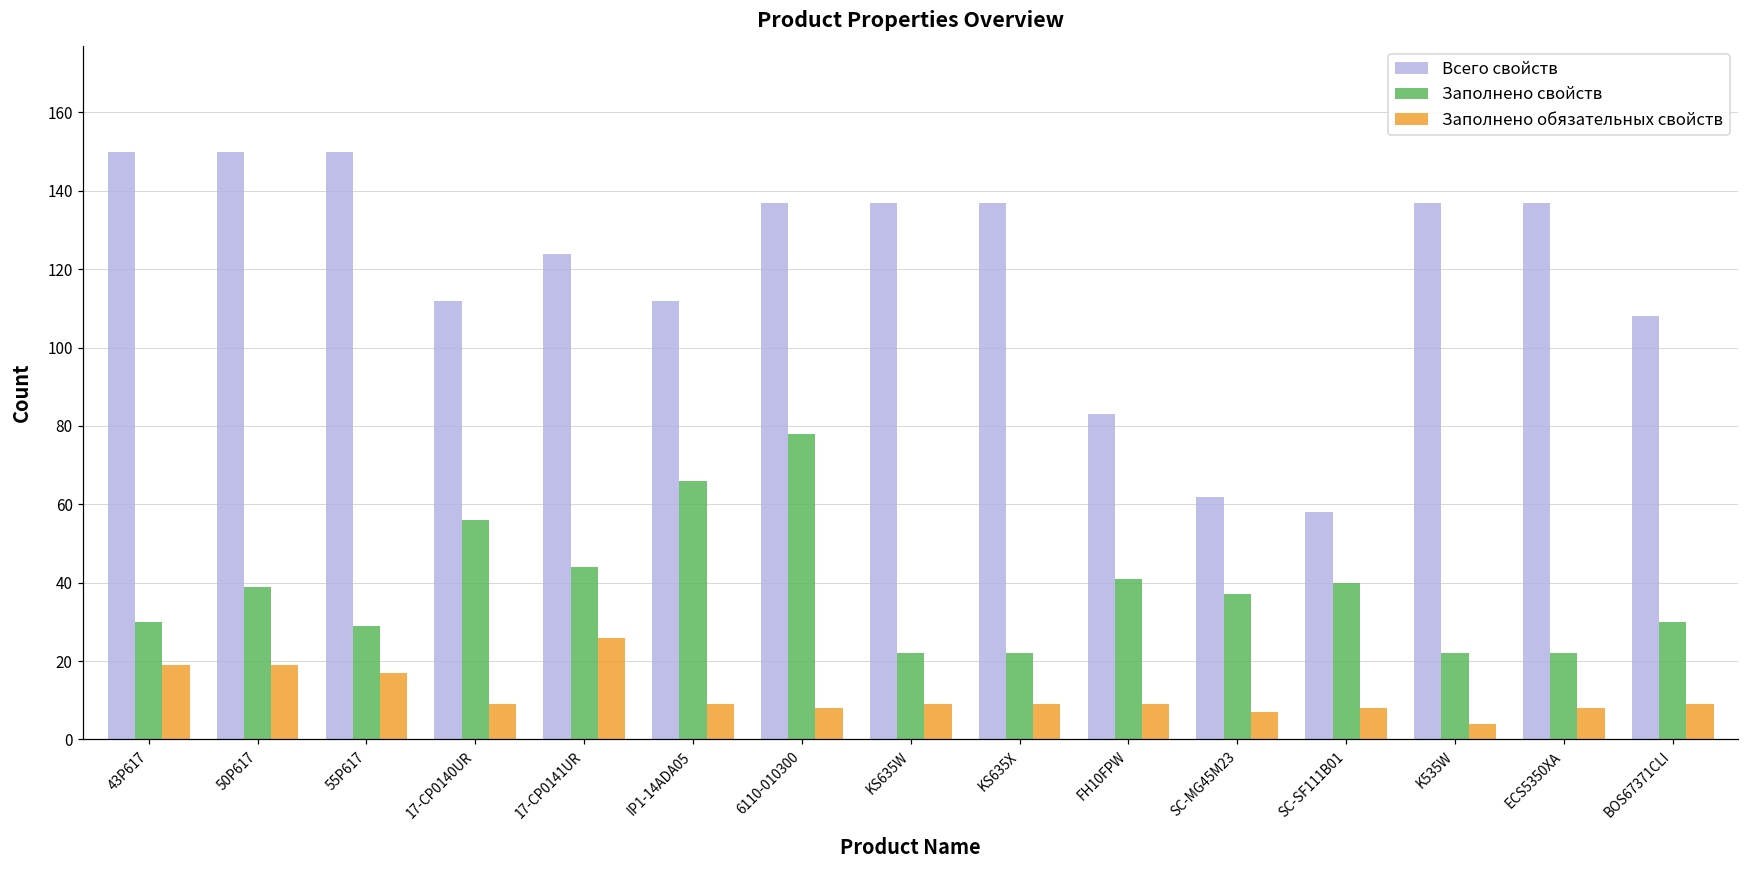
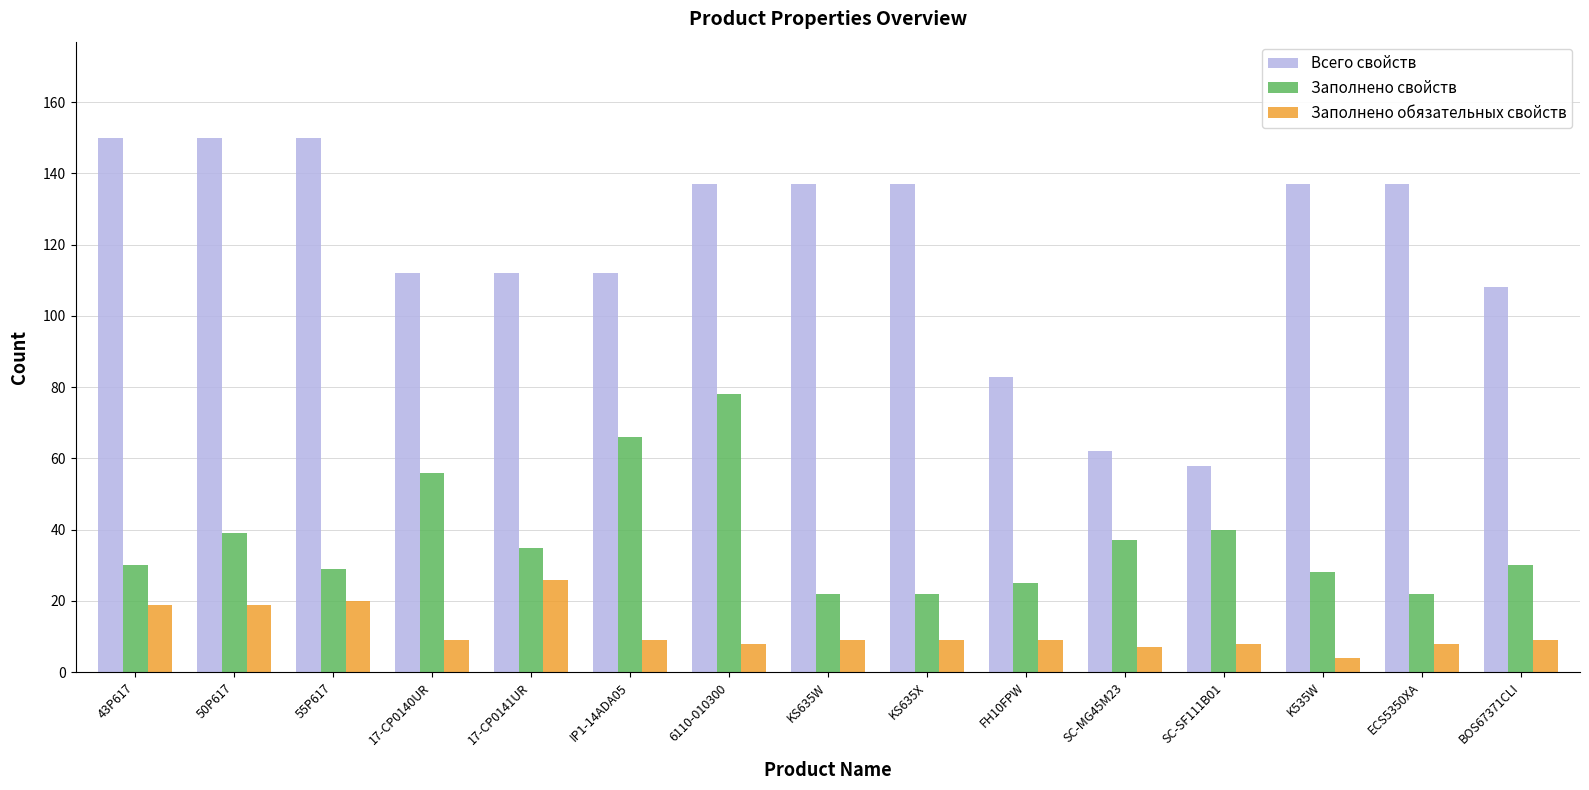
  {
    "Всего свойств": {
      "43P617": 150,
      "50P617": 150,
      "55P617": 150,
      "17-CP0140UR": 112,
-     "17-CP0141UR": 124,
+     "17-CP0141UR": 112,
      "IP1-14ADA05": 112,
      "6110-010300": 137,
      "KS635W": 137,
      "KS635X": 137,
      "FH10FPW": 83,
      "SC-MG45M23": 62,
      "SC-SF111B01": 58,
      "K535W": 137,
      "ECS5350XA": 137,
      "BOS67371CLI": 108
    },
    "Заполнено свойств": {
      "43P617": 30,
      "50P617": 39,
      "55P617": 29,
      "17-CP0140UR": 56,
-     "17-CP0141UR": 44,
+     "17-CP0141UR": 35,
      "IP1-14ADA05": 66,
      "6110-010300": 78,
      "KS635W": 22,
      "KS635X": 22,
-     "FH10FPW": 41,
+     "FH10FPW": 25,
      "SC-MG45M23": 37,
      "SC-SF111B01": 40,
-     "K535W": 22,
+     "K535W": 28,
      "ECS5350XA": 22,
      "BOS67371CLI": 30
    },
    "Заполнено обязательных свойств": {
      "43P617": 19,
      "50P617": 19,
-     "55P617": 17,
+     "55P617": 20,
      "17-CP0140UR": 9,
      "17-CP0141UR": 26,
      "IP1-14ADA05": 9,
      "6110-010300": 8,
      "KS635W": 9,
      "KS635X": 9,
      "FH10FPW": 9,
      "SC-MG45M23": 7,
      "SC-SF111B01": 8,
      "K535W": 4,
      "ECS5350XA": 8,
      "BOS67371CLI": 9
    }
  }
